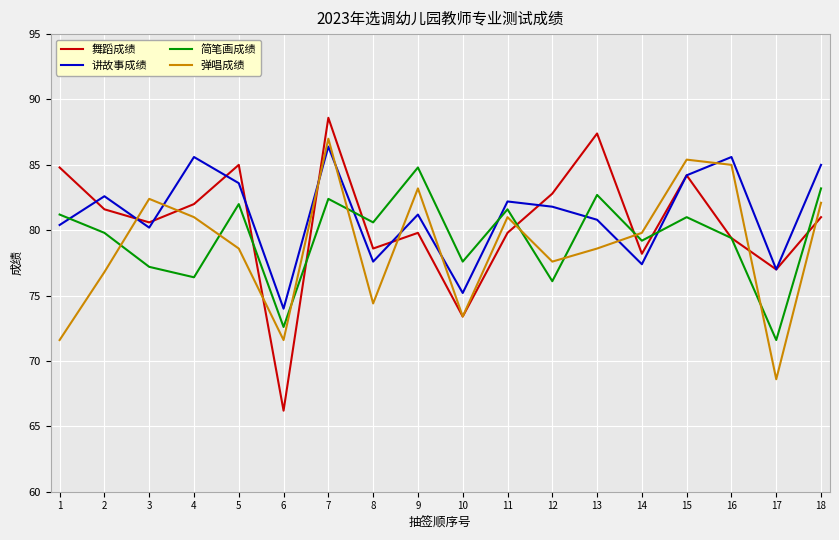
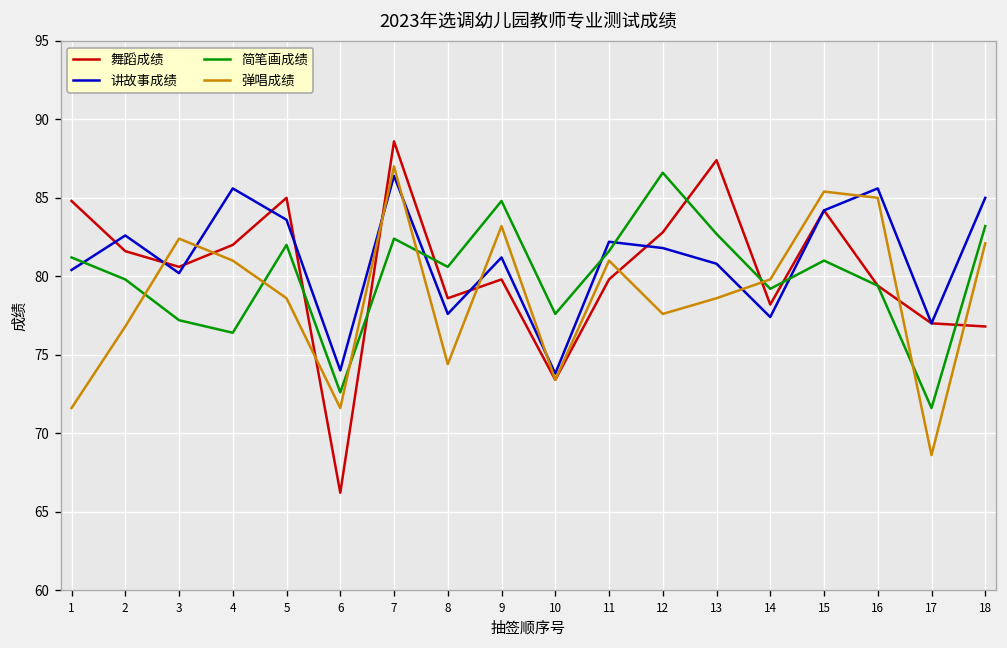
  {
    "舞蹈成绩": {
      "1": 84.8,
      "2": 81.6,
      "3": 80.6,
      "4": 82.0,
      "5": 85.0,
      "6": 66.2,
      "7": 88.6,
      "8": 78.6,
      "9": 79.8,
      "11": 79.8,
      "12": 82.8,
      "13": 87.4,
      "14": 78.2,
-     "18": 81.0
+     "18": 76.8
    },
    "讲故事成绩": {
      "1": 80.4,
      "2": 82.6,
      "3": 80.2,
      "4": 85.6,
      "5": 83.6,
      "6": 74.0,
      "7": 86.4,
      "8": 77.6,
      "9": 81.2,
-     "10": 75.2,
+     "10": 73.8,
      "11": 82.2,
      "12": 81.8,
      "13": 80.8,
      "14": 77.4,
      "16": 85.6,
      "18": 85.0
    },
    "简笔画成绩": {
      "1": 81.2,
      "2": 79.8,
      "3": 77.2,
      "4": 76.4,
      "5": 82.0,
      "6": 72.6,
      "7": 82.4,
      "8": 80.6,
      "9": 84.8,
      "10": 77.6,
      "11": 81.6,
-     "12": 76.1,
+     "12": 86.6,
      "13": 82.7,
      "14": 79.2,
      "15": 81.0,
      "17": 71.6,
      "18": 83.2
    },
    "弹唱成绩": {
      "1": 71.6,
      "2": 76.8,
      "3": 82.4,
      "4": 81.0,
      "5": 78.6,
      "6": 71.6,
      "7": 87.0,
      "8": 74.4,
      "9": 83.2,
      "11": 81.0,
      "12": 77.6,
      "13": 78.6,
      "14": 79.8,
      "15": 85.4,
      "16": 85.0,
      "17": 68.6,
      "18": 82.1
    }
  }
